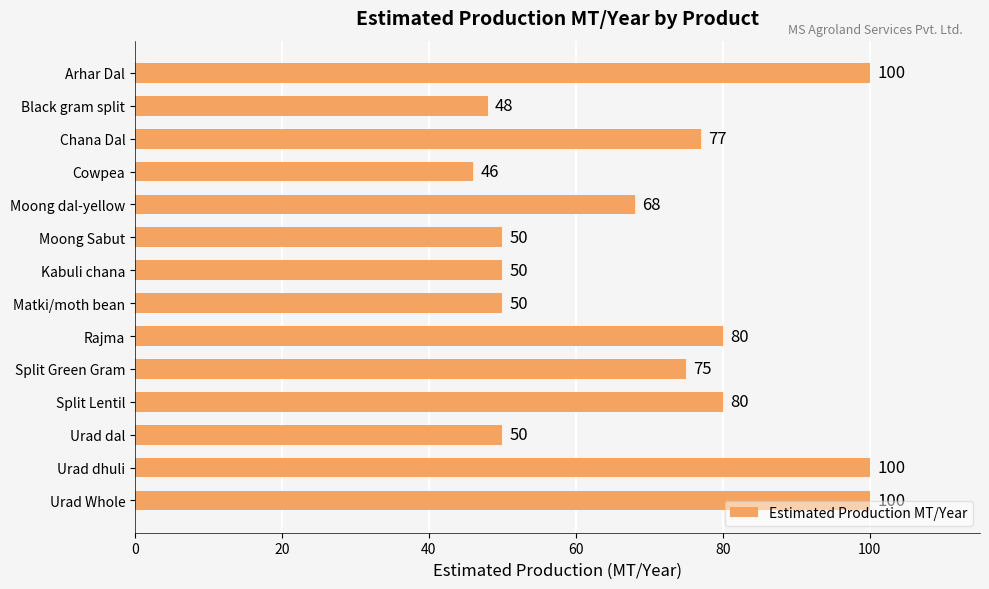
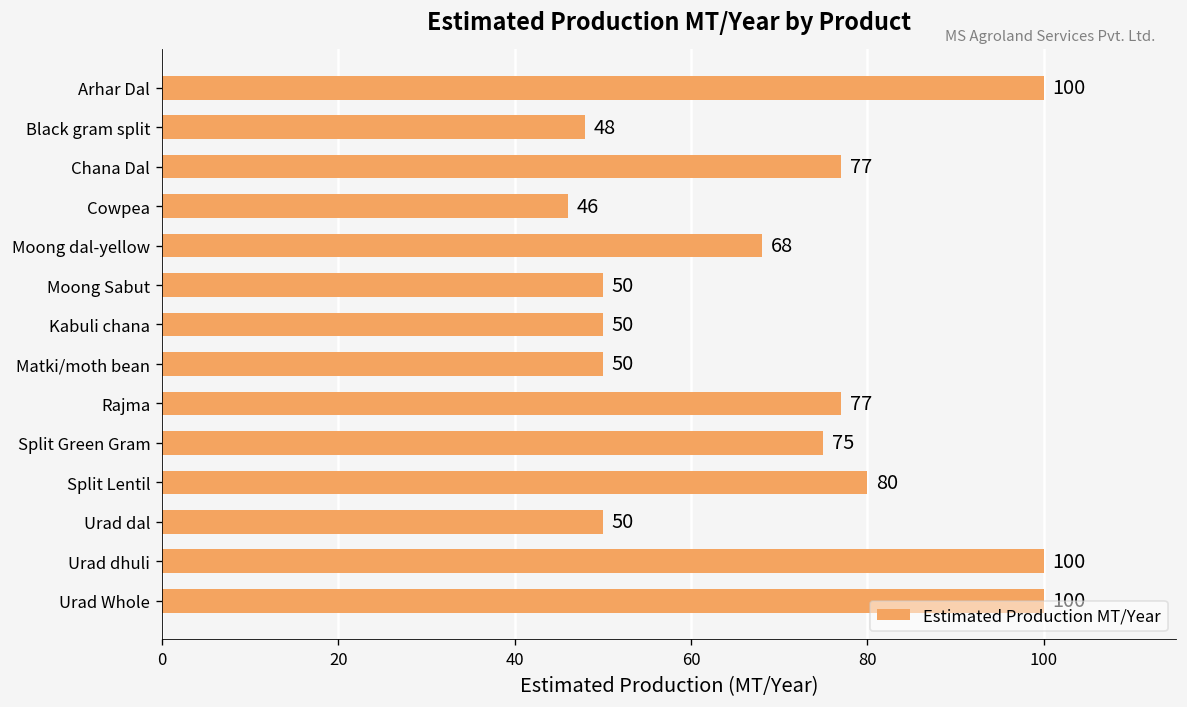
  {
    "Arhar Dal": 100,
    "Black gram split": 48,
    "Chana Dal": 77,
    "Cowpea": 46,
    "Moong dal-yellow": 68,
    "Moong Sabut": 50,
    "Kabuli chana": 50,
    "Matki/moth bean": 50,
-   "Rajma": 80,
+   "Rajma": 77,
    "Split Green Gram": 75,
    "Split Lentil": 80,
    "Urad dal": 50,
    "Urad dhuli": 100
  }
